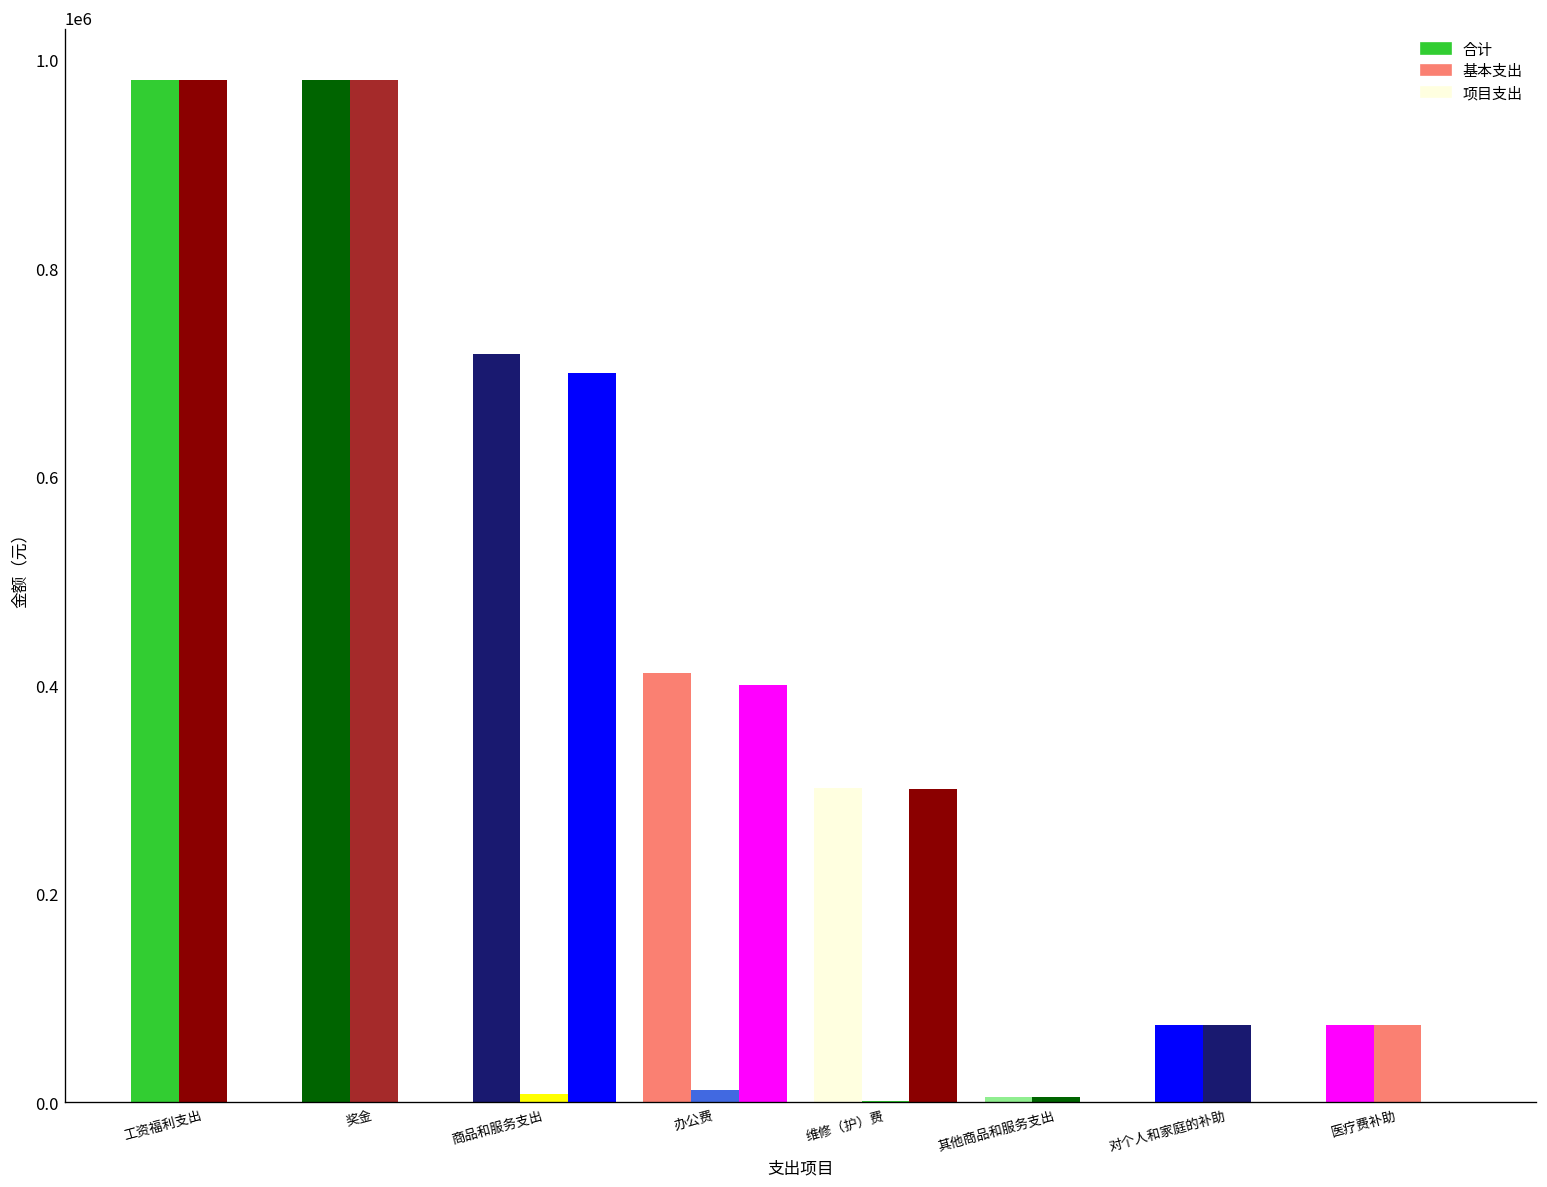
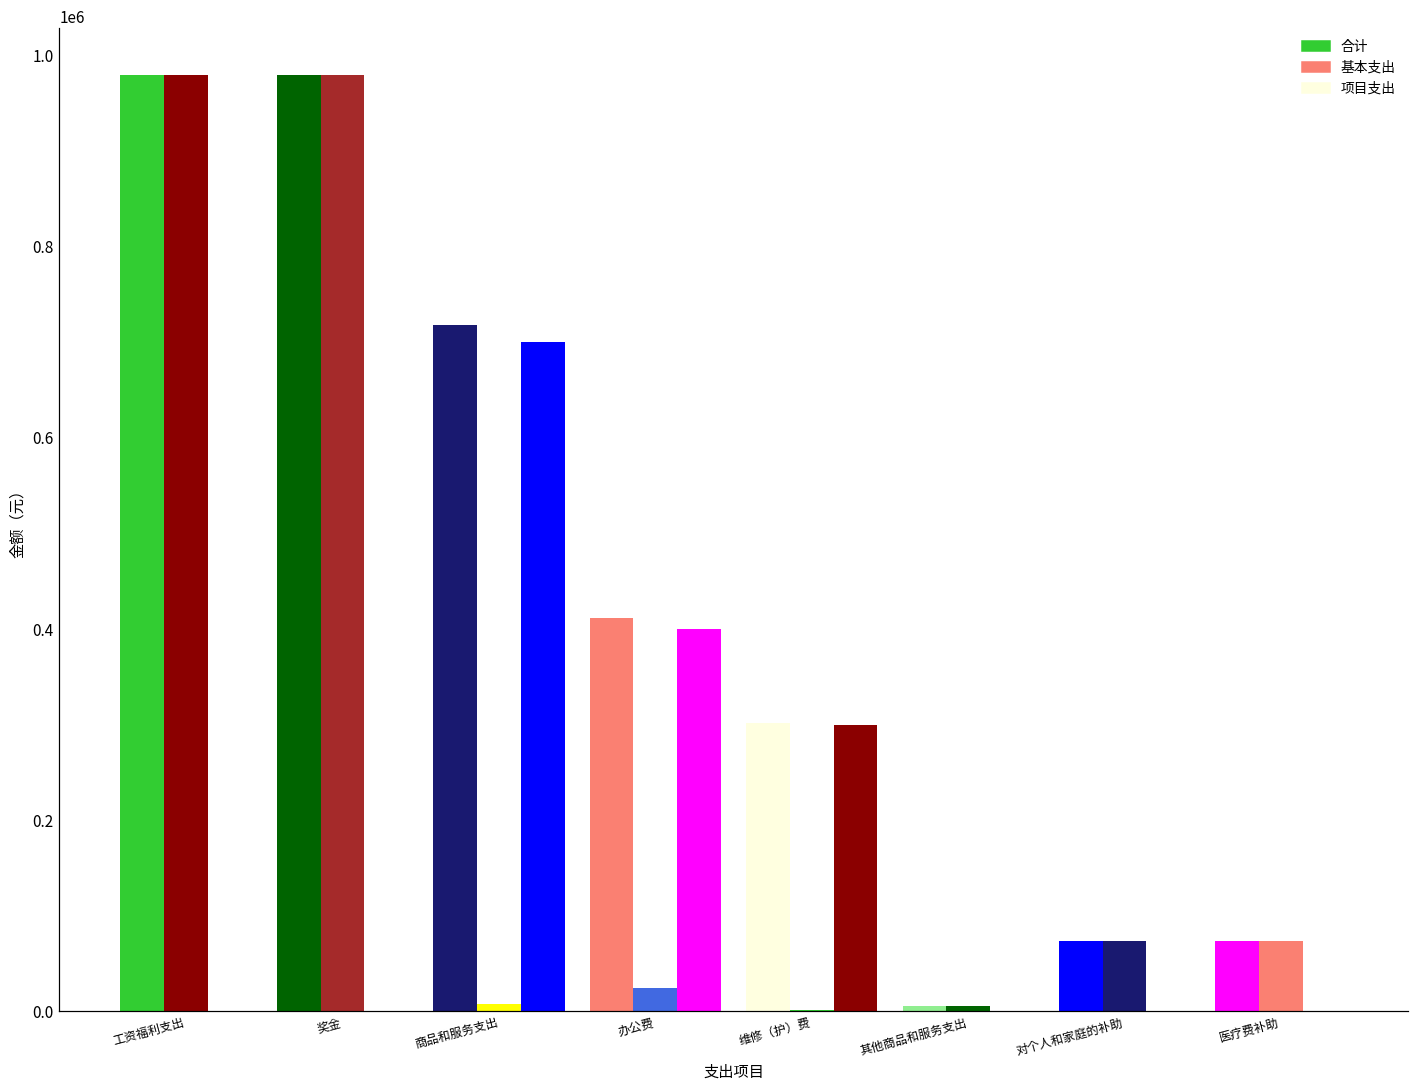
  {
    "工资福利支出": 980000,
    "奖金": 980000,
    "商品和服务支出": 10000,
-   "办公费": 10000,
+   "办公费": 20000,
    "其他商品和服务支出": 10000,
    "对个人和家庭的补助": 70000,
    "医疗费补助": 70000
  }
